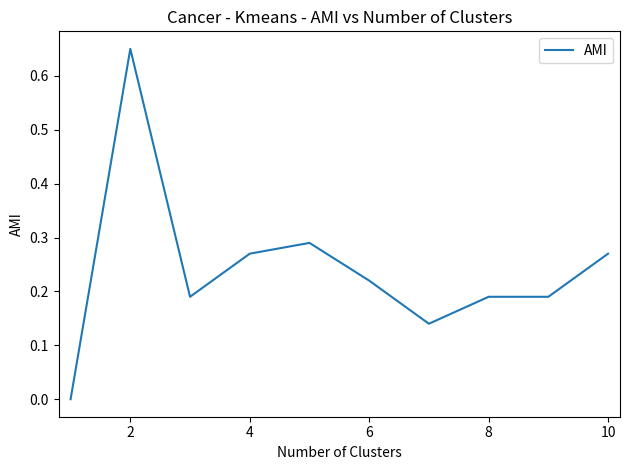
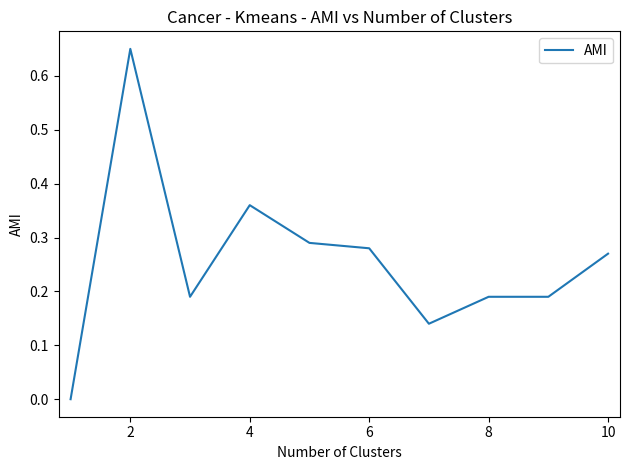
  {
    "2": 0.65,
-   "4": 0.27,
-   "6": 0.22,
+   "4": 0.36,
+   "6": 0.28,
    "8": 0.19,
    "10": 0.27
  }
